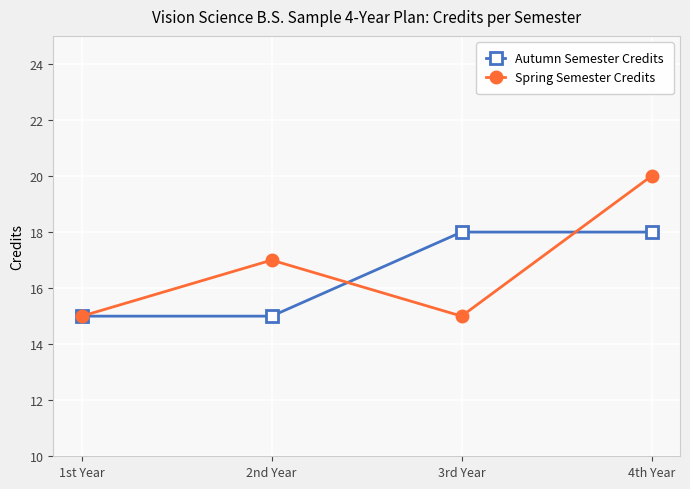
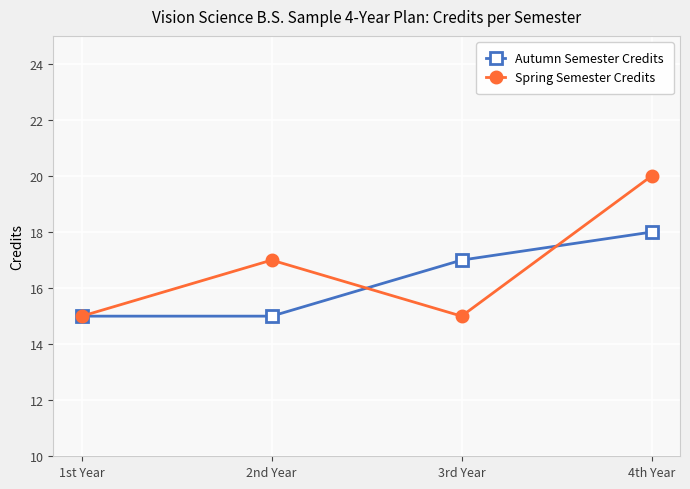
  {
    "Autumn Semester Credits": {
      "2nd Year": 15,
-     "3rd Year": 18,
+     "3rd Year": 17,
      "4th Year": 18
    },
    "Spring Semester Credits": {
      "2nd Year": 17,
      "3rd Year": 15,
      "4th Year": 20
    }
  }
